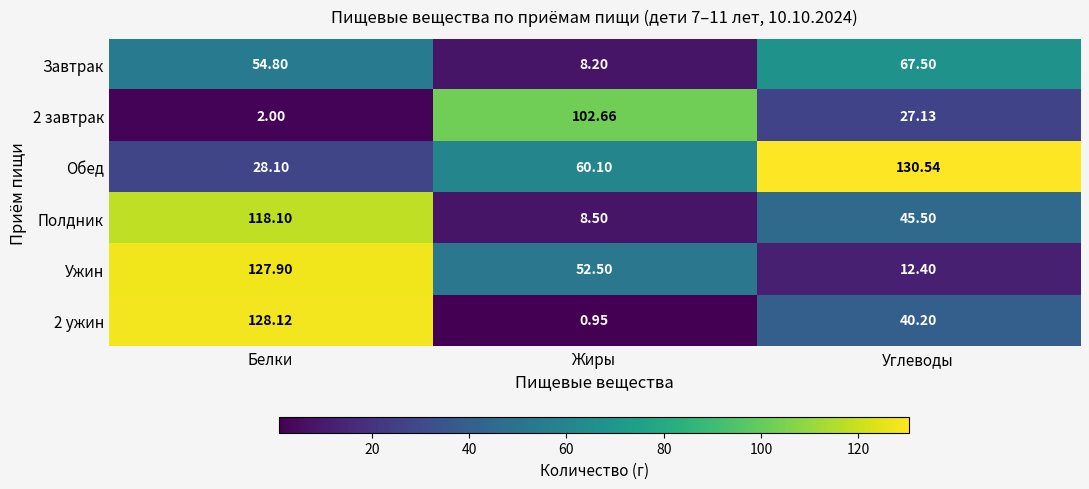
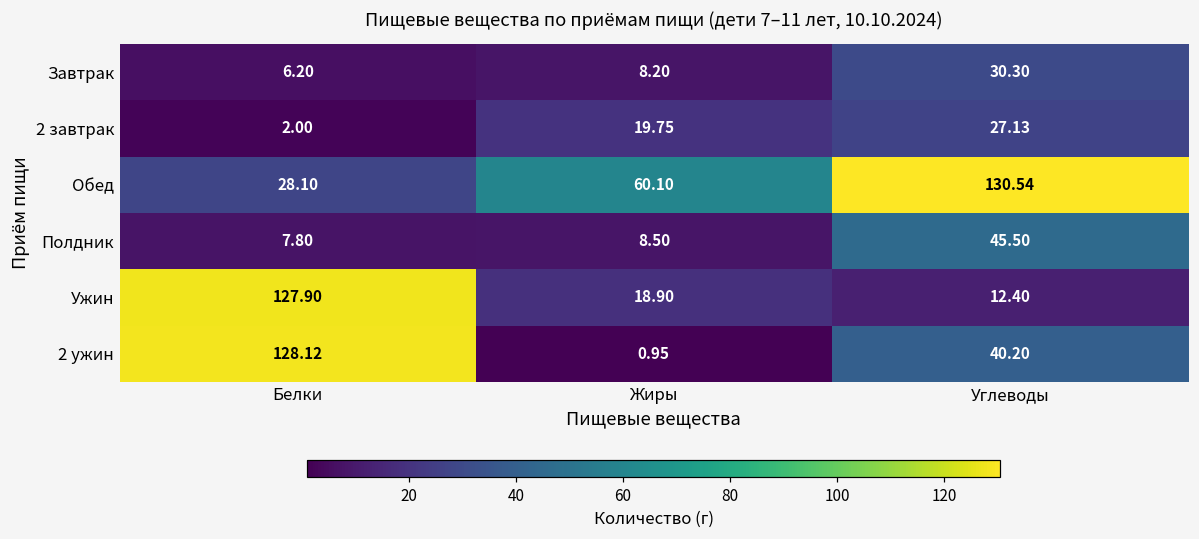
  {
    "Завтрак": {
-     "Белки": 54.80,
+     "Белки": 6.20,
      "Жиры": 8.20,
-     "Углеводы": 67.50
+     "Углеводы": 30.30
    },
    "2 завтрак": {
      "Белки": 2.00,
-     "Жиры": 102.66,
+     "Жиры": 19.75,
      "Углеводы": 27.13
    },
    "Обед": {
      "Белки": 28.10,
      "Жиры": 60.10,
      "Углеводы": 130.54
    },
    "Полдник": {
-     "Белки": 118.10,
+     "Белки": 7.80,
      "Жиры": 8.50,
      "Углеводы": 45.50
    },
    "Ужин": {
      "Белки": 127.90,
-     "Жиры": 52.50,
+     "Жиры": 18.90,
      "Углеводы": 12.40
    },
    "2 ужин": {
      "Белки": 128.12,
      "Жиры": 0.95,
      "Углеводы": 40.20
    }
  }
